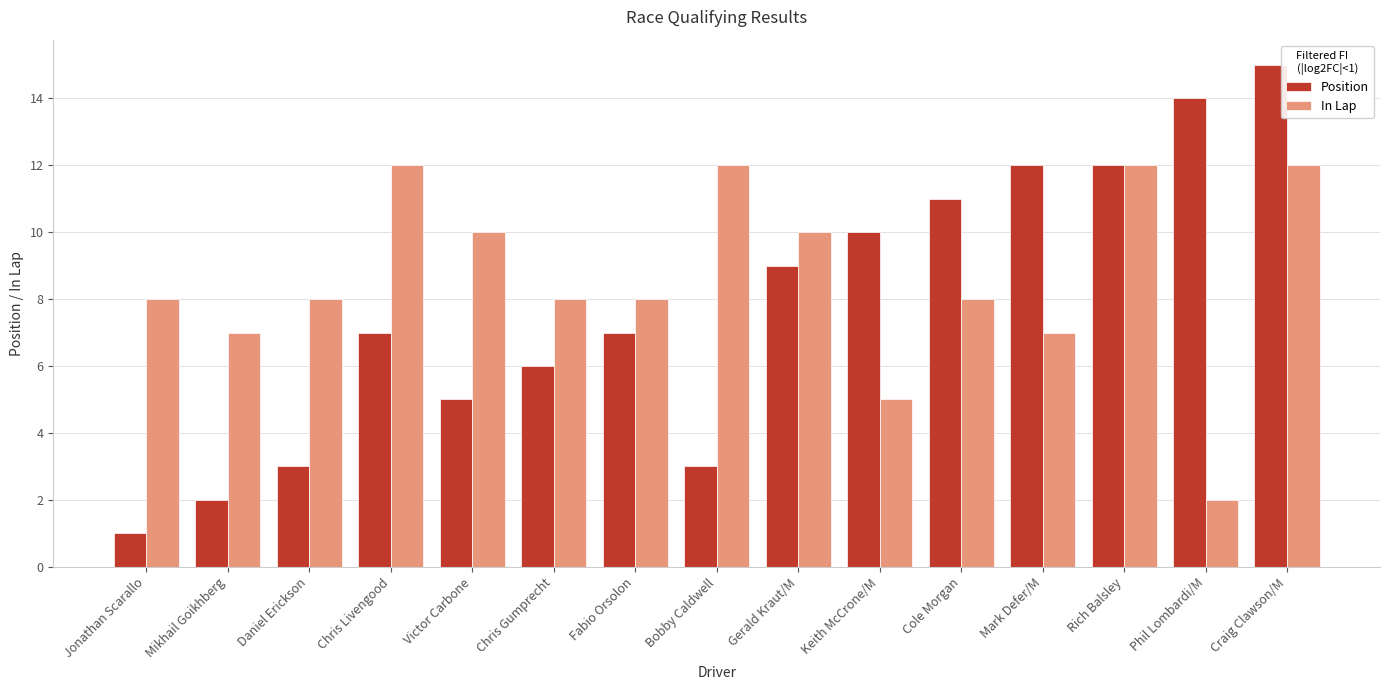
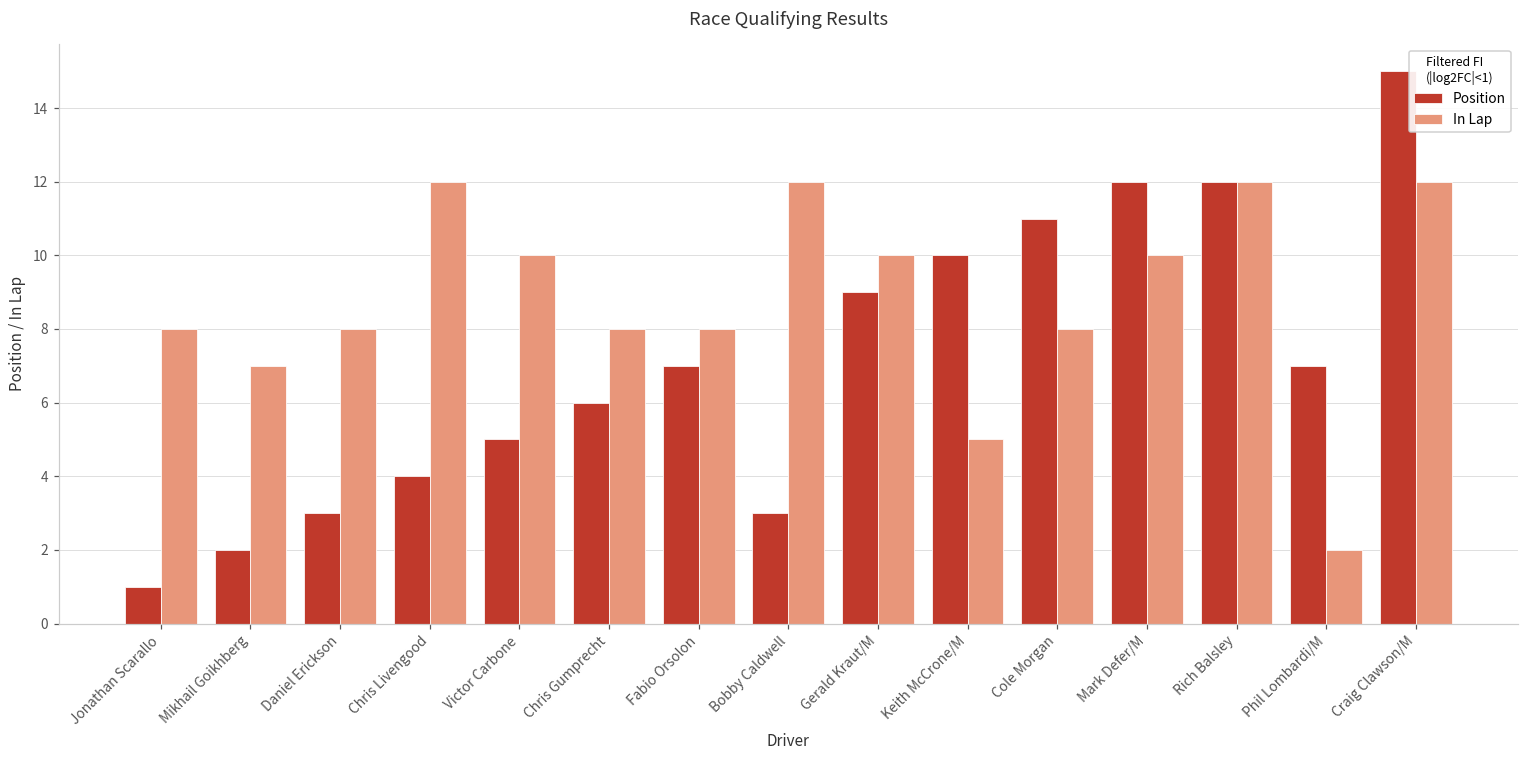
  {
    "Position": {
      "Jonathan Scarallo": 1,
      "Mikhail Goikhberg": 2,
      "Daniel Erickson": 3,
-     "Chris Livengood": 7,
+     "Chris Livengood": 4,
      "Victor Carbone": 5,
      "Chris Gumprecht": 6,
      "Fabio Orsolon": 7,
      "Bobby Caldwell": 3,
      "Gerald Kraut/M": 9,
      "Keith McCrone/M": 10,
      "Cole Morgan": 11,
      "Mark Defer/M": 12,
      "Rich Balsley": 12,
-     "Phil Lombardi/M": 14,
+     "Phil Lombardi/M": 7,
      "Craig Clawson/M": 15
    },
    "In Lap": {
      "Jonathan Scarallo": 8,
      "Mikhail Goikhberg": 7,
      "Daniel Erickson": 8,
      "Chris Livengood": 12,
      "Victor Carbone": 10,
      "Chris Gumprecht": 8,
      "Fabio Orsolon": 8,
      "Bobby Caldwell": 12,
      "Gerald Kraut/M": 10,
      "Keith McCrone/M": 5,
      "Cole Morgan": 8,
-     "Mark Defer/M": 7,
+     "Mark Defer/M": 10,
      "Rich Balsley": 12,
      "Phil Lombardi/M": 2,
      "Craig Clawson/M": 12
    }
  }
